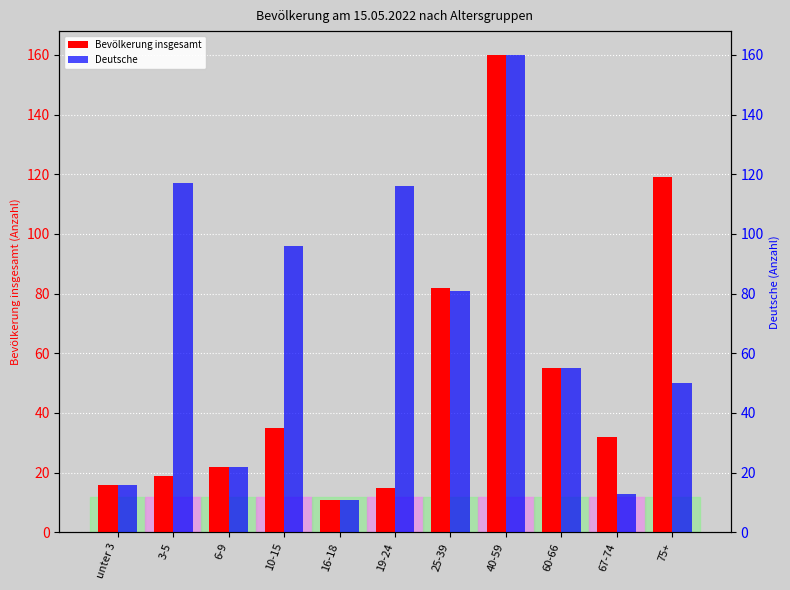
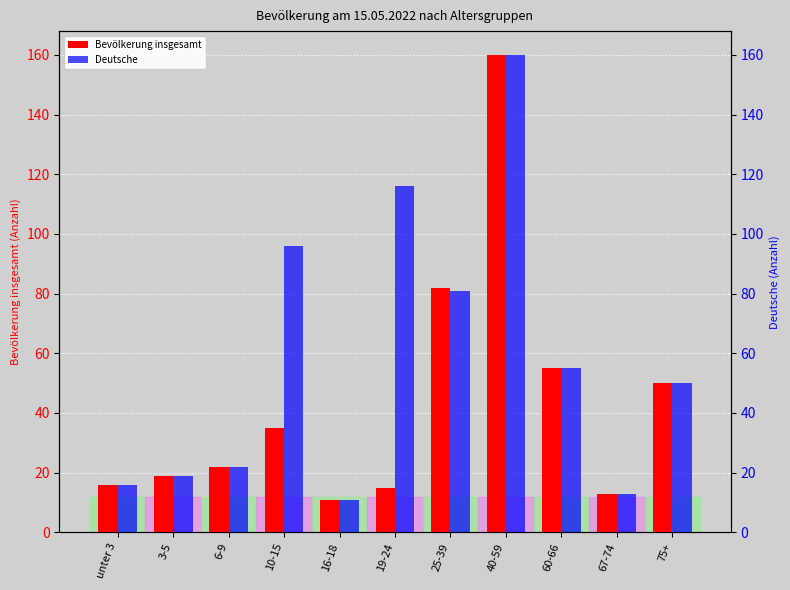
  {
    "Bevölkerung insgesamt": {
      "unter 3": 16,
      "3-5": 19,
      "6-9": 22,
      "10-15": 35,
      "16-18": 11,
      "19-24": 15,
      "25-39": 82,
      "40-59": 160,
      "60-66": 55,
-     "67-74": 32,
-     "75+": 119
+     "67-74": 13,
+     "75+": 50
    },
    "Deutsche": {
      "unter 3": 16,
-     "3-5": 117,
+     "3-5": 19,
      "6-9": 22,
      "10-15": 96,
      "16-18": 11,
      "19-24": 116,
      "25-39": 81,
      "40-59": 160,
      "60-66": 55,
      "67-74": 13,
      "75+": 50
    }
  }
